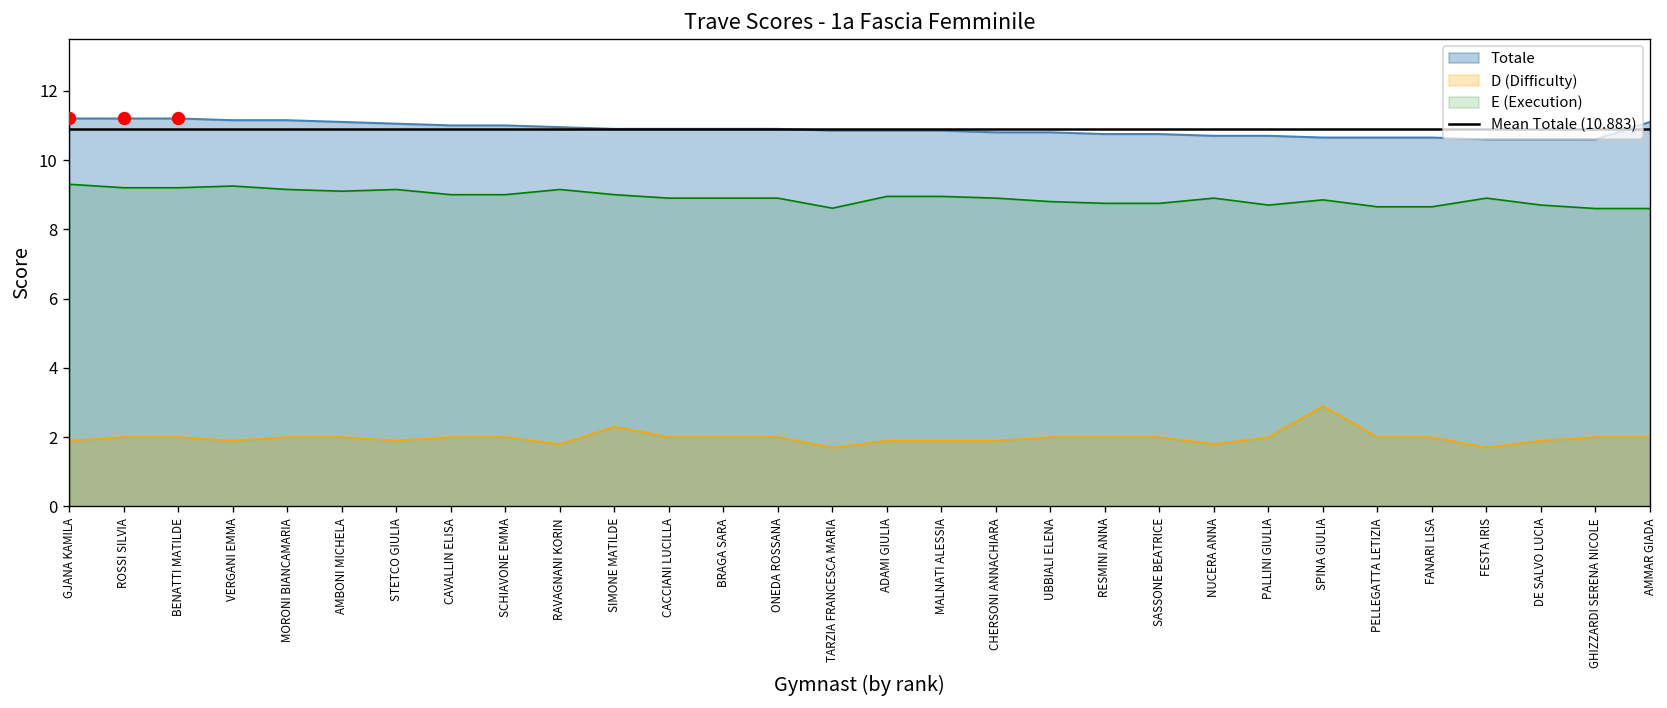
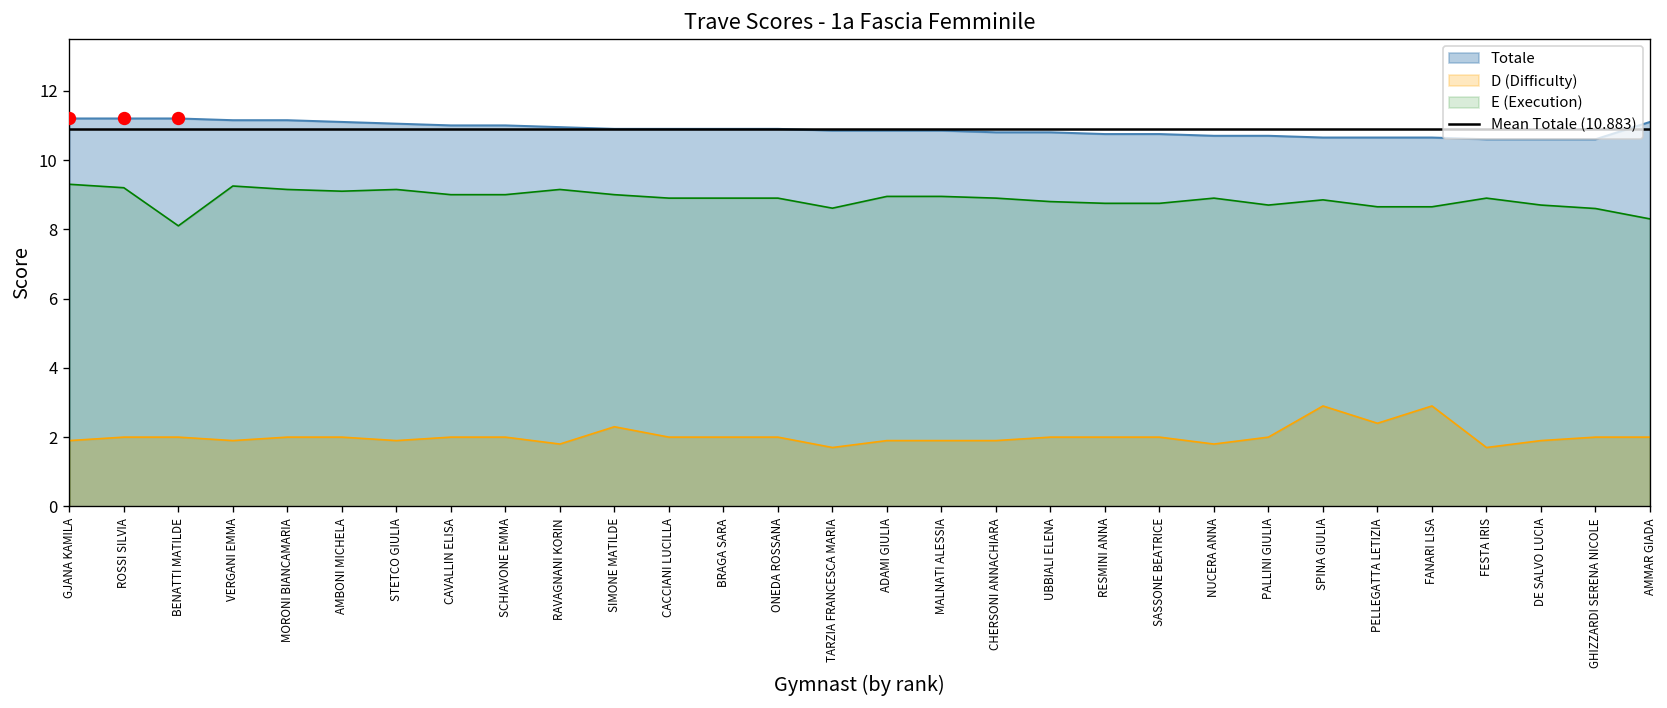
  {
    "Totale": {
      "VERGANI EMMA": 11.2,
      "MORONI BIANCAMARIA": 11.2,
      "AMBONI MICHELA": 11.1,
      "STETCO GIULIA": 11.1,
      "CAVALLIN ELISA": 11.0,
      "SCHIAVONE EMMA": 11.0,
      "RAVAGNANI KORIN": 11.0,
      "SIMONE MATILDE": 10.9,
      "CACCIANI LUCILLA": 10.9,
      "BRAGA SARA": 10.9,
      "ONEDA ROSSANA": 10.9,
      "TARZIA FRANCESCA MARIA": 10.9,
      "ADAMI GIULIA": 10.9,
      "MALNATI ALESSIA": 10.9,
      "CHERSONI ANNACHIARA": 10.8,
      "UBBIALI ELENA": 10.8,
      "RESMINI ANNA": 10.8,
      "SASSONE BEATRICE": 10.8,
      "NUCERA ANNA": 10.7,
      "PALLINI GIULIA": 10.7,
      "SPINA GIULIA": 10.7,
      "PELLEGATTA LETIZIA": 10.7,
      "FANARI LISA": 10.7,
      "AMMAR GIADA": 11.1
    },
    "D (Difficulty)": {
      "GJANA KAMILA": 1.9,
      "ROSSI SILVIA": 2.0,
      "BENATTI MATILDE": 2.0,
      "VERGANI EMMA": 1.9,
      "MORONI BIANCAMARIA": 2.0,
      "AMBONI MICHELA": 2.0,
      "STETCO GIULIA": 1.9,
      "CAVALLIN ELISA": 2.0,
      "SCHIAVONE EMMA": 2.0,
      "RAVAGNANI KORIN": 1.8,
      "SIMONE MATILDE": 2.3,
      "CACCIANI LUCILLA": 2.0,
      "BRAGA SARA": 2.0,
      "ONEDA ROSSANA": 2.0,
      "TARZIA FRANCESCA MARIA": 1.7,
      "ADAMI GIULIA": 1.9,
      "MALNATI ALESSIA": 1.9,
      "CHERSONI ANNACHIARA": 1.9,
      "UBBIALI ELENA": 2.0,
      "RESMINI ANNA": 2.0,
      "SASSONE BEATRICE": 2.0,
      "NUCERA ANNA": 1.8,
      "PALLINI GIULIA": 2.0,
      "SPINA GIULIA": 2.9,
-     "PELLEGATTA LETIZIA": 2.0,
-     "FANARI LISA": 2.0,
+     "PELLEGATTA LETIZIA": 2.4,
+     "FANARI LISA": 2.9,
      "FESTA IRIS": 1.7,
      "DE SALVO LUCIA": 1.9,
      "GHIZZARDI SERENA NICOLE": 2.0,
      "AMMAR GIADA": 2.0
    },
    "E (Execution)": {
      "GJANA KAMILA": 9.3,
      "ROSSI SILVIA": 9.2,
-     "BENATTI MATILDE": 9.2,
+     "BENATTI MATILDE": 8.1,
      "VERGANI EMMA": 9.3,
      "MORONI BIANCAMARIA": 9.2,
      "AMBONI MICHELA": 9.1,
      "STETCO GIULIA": 9.2,
      "CAVALLIN ELISA": 9.0,
      "SCHIAVONE EMMA": 9.0,
      "RAVAGNANI KORIN": 9.2,
      "SIMONE MATILDE": 9.0,
      "CACCIANI LUCILLA": 8.9,
      "BRAGA SARA": 8.9,
      "ONEDA ROSSANA": 8.9,
      "TARZIA FRANCESCA MARIA": 8.6,
      "ADAMI GIULIA": 9.0,
      "MALNATI ALESSIA": 9.0,
      "CHERSONI ANNACHIARA": 8.9,
      "UBBIALI ELENA": 8.8,
      "RESMINI ANNA": 8.8,
      "SASSONE BEATRICE": 8.8,
      "NUCERA ANNA": 8.9,
      "PALLINI GIULIA": 8.7,
      "SPINA GIULIA": 8.9,
      "PELLEGATTA LETIZIA": 8.7,
      "FANARI LISA": 8.7,
      "FESTA IRIS": 8.9,
      "DE SALVO LUCIA": 8.7,
      "GHIZZARDI SERENA NICOLE": 8.6,
-     "AMMAR GIADA": 8.6
+     "AMMAR GIADA": 8.3
    }
  }
